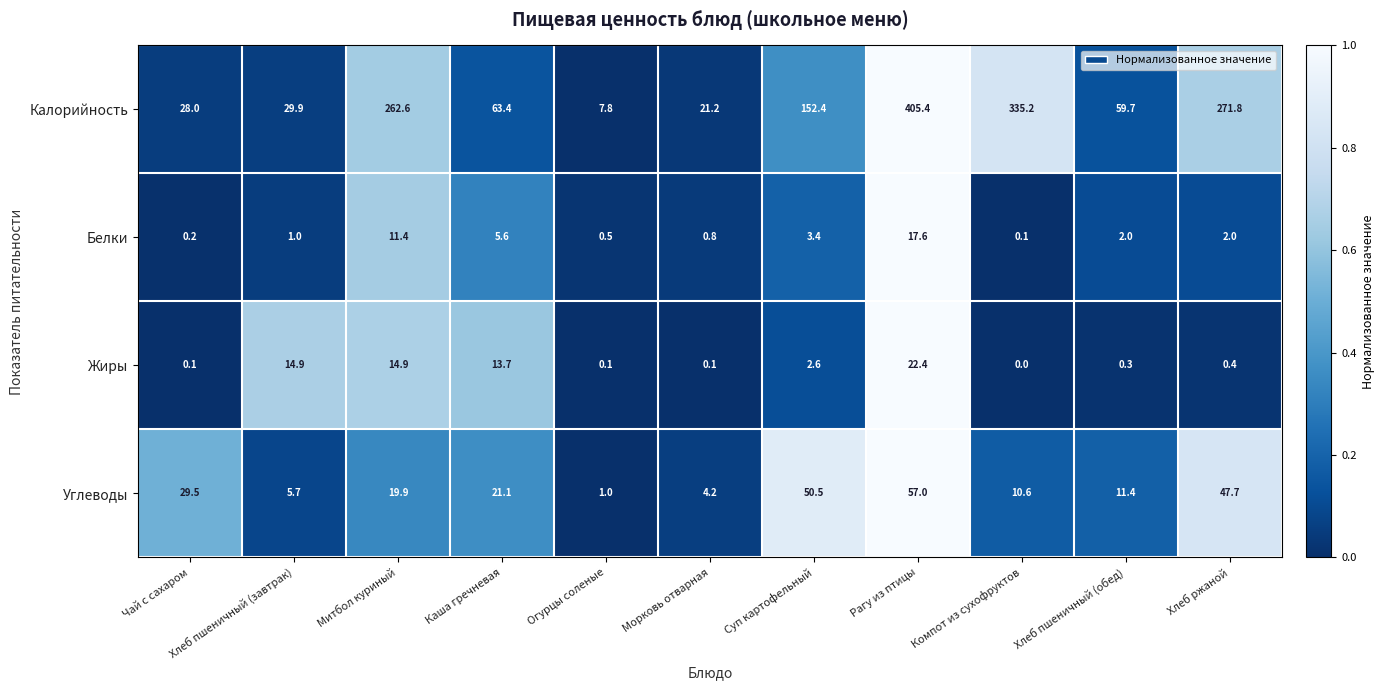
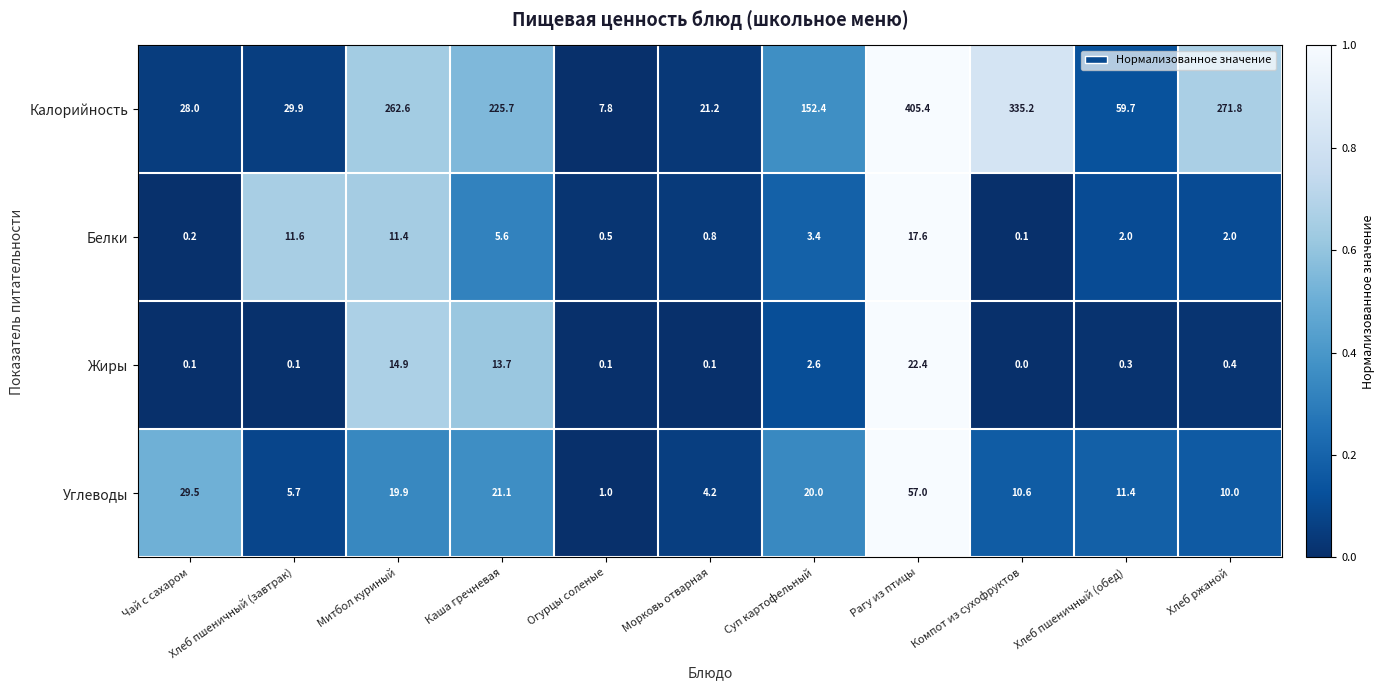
  {
    "Калорийность": {
      "Чай с сахаром": 28.0,
      "Хлеб пшеничный (завтрак)": 29.9,
      "Митбол куриный": 262.6,
-     "Каша гречневая": 63.4,
+     "Каша гречневая": 225.7,
      "Огурцы соленые": 7.8,
      "Морковь отварная": 21.2,
      "Суп картофельный": 152.4,
      "Рагу из птицы": 405.4,
      "Компот из сухофруктов": 335.2,
      "Хлеб пшеничный (обед)": 59.7,
      "Хлеб ржаной": 271.8
    },
    "Белки": {
      "Чай с сахаром": 0.2,
-     "Хлеб пшеничный (завтрак)": 1.0,
+     "Хлеб пшеничный (завтрак)": 11.6,
      "Митбол куриный": 11.4,
      "Каша гречневая": 5.6,
      "Огурцы соленые": 0.5,
      "Морковь отварная": 0.8,
      "Суп картофельный": 3.4,
      "Рагу из птицы": 17.6,
      "Компот из сухофруктов": 0.1,
      "Хлеб пшеничный (обед)": 2.0,
      "Хлеб ржаной": 2.0
    },
    "Жиры": {
      "Чай с сахаром": 0.1,
-     "Хлеб пшеничный (завтрак)": 14.9,
+     "Хлеб пшеничный (завтрак)": 0.1,
      "Митбол куриный": 14.9,
      "Каша гречневая": 13.7,
      "Огурцы соленые": 0.1,
      "Морковь отварная": 0.1,
      "Суп картофельный": 2.6,
      "Рагу из птицы": 22.4,
      "Компот из сухофруктов": 0.0,
      "Хлеб пшеничный (обед)": 0.3,
      "Хлеб ржаной": 0.4
    },
    "Углеводы": {
      "Чай с сахаром": 29.5,
      "Хлеб пшеничный (завтрак)": 5.7,
      "Митбол куриный": 19.9,
      "Каша гречневая": 21.1,
      "Огурцы соленые": 1.0,
      "Морковь отварная": 4.2,
-     "Суп картофельный": 50.5,
+     "Суп картофельный": 20.0,
      "Рагу из птицы": 57.0,
      "Компот из сухофруктов": 10.6,
      "Хлеб пшеничный (обед)": 11.4,
-     "Хлеб ржаной": 47.7
+     "Хлеб ржаной": 10.0
    }
  }
